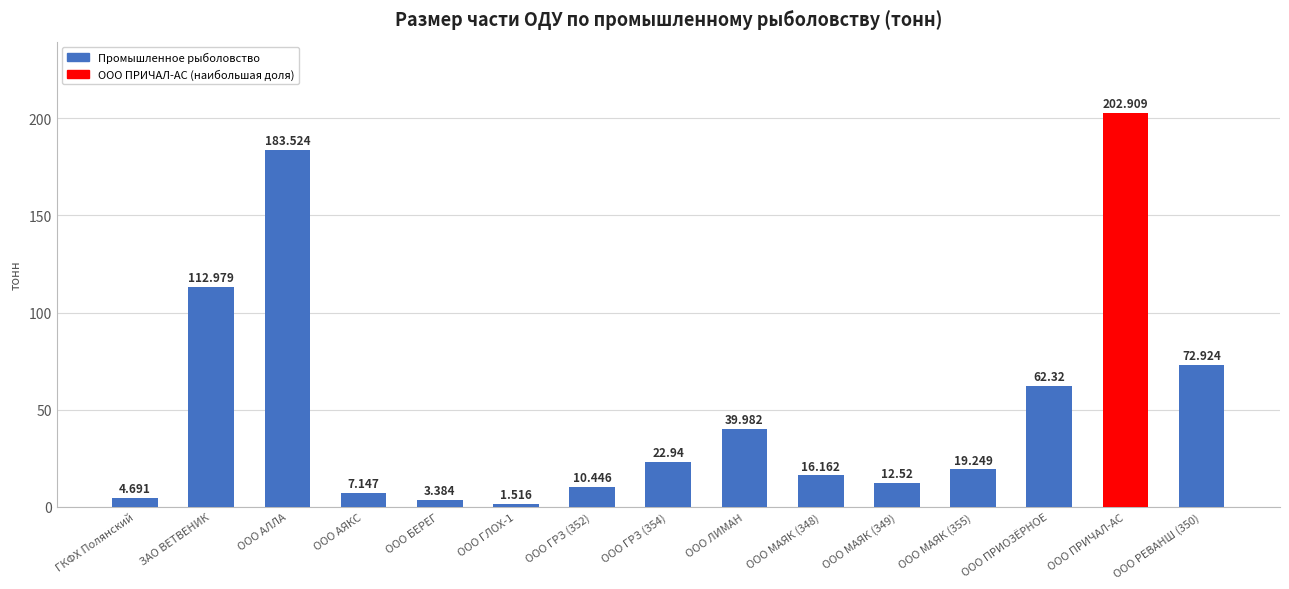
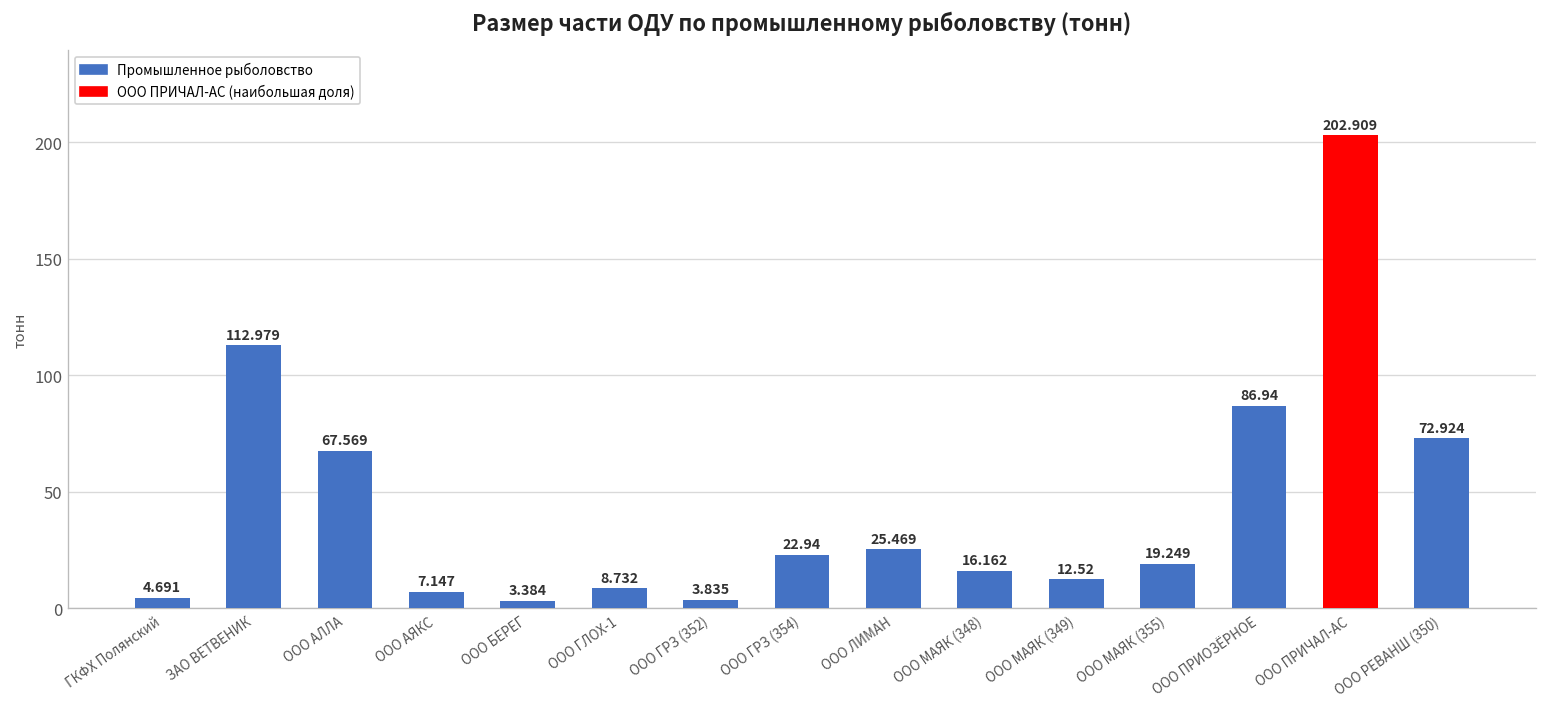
  {
    "ГКФХ Полянский": 4.691,
    "ЗАО ВЕТВЕНИК": 112.979,
-   "ООО АЛЛА": 183.524,
+   "ООО АЛЛА": 67.569,
    "ООО АЯКС": 7.147,
    "ООО БЕРЕГ": 3.384,
-   "ООО ГЛОХ-1": 1.516,
-   "ООО ГРЗ (352)": 10.446,
+   "ООО ГЛОХ-1": 8.732,
+   "ООО ГРЗ (352)": 3.835,
    "ООО ГРЗ (354)": 22.94,
-   "ООО ЛИМАН": 39.982,
+   "ООО ЛИМАН": 25.469,
    "ООО МАЯК (348)": 16.162,
    "ООО МАЯК (349)": 12.52,
    "ООО МАЯК (355)": 19.249,
-   "ООО ПРИОЗЁРНОЕ": 62.32,
+   "ООО ПРИОЗЁРНОЕ": 86.94,
    "ООО ПРИЧАЛ-АС": 202.909,
    "ООО РЕВАНШ (350)": 72.924
  }
